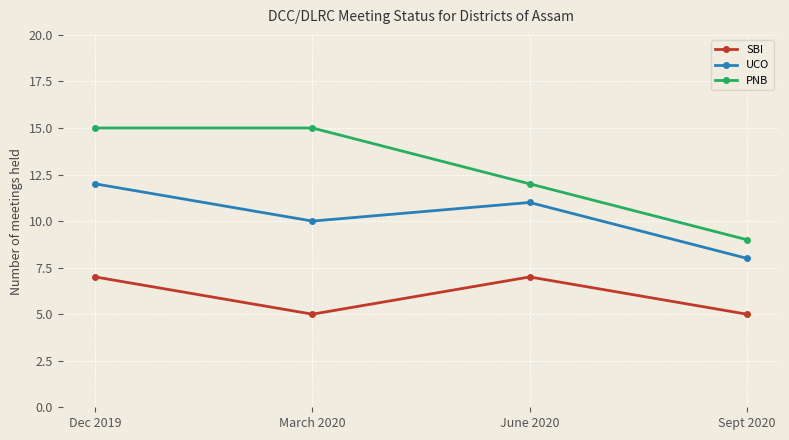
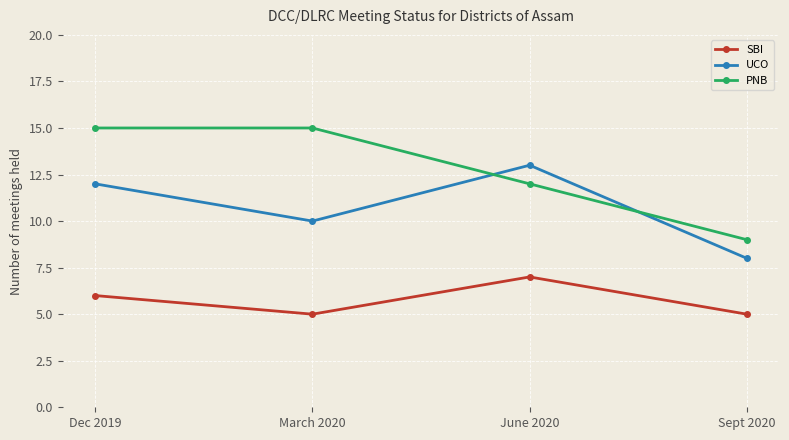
  {
    "SBI": {
-     "Dec 2019": 7,
+     "Dec 2019": 6,
      "March 2020": 5,
      "June 2020": 7,
      "Sept 2020": 5
    },
    "UCO": {
      "Dec 2019": 12,
      "March 2020": 10,
-     "June 2020": 11,
+     "June 2020": 13,
      "Sept 2020": 8
    },
    "PNB": {
      "Dec 2019": 15,
      "March 2020": 15,
      "June 2020": 12,
      "Sept 2020": 9
    }
  }
